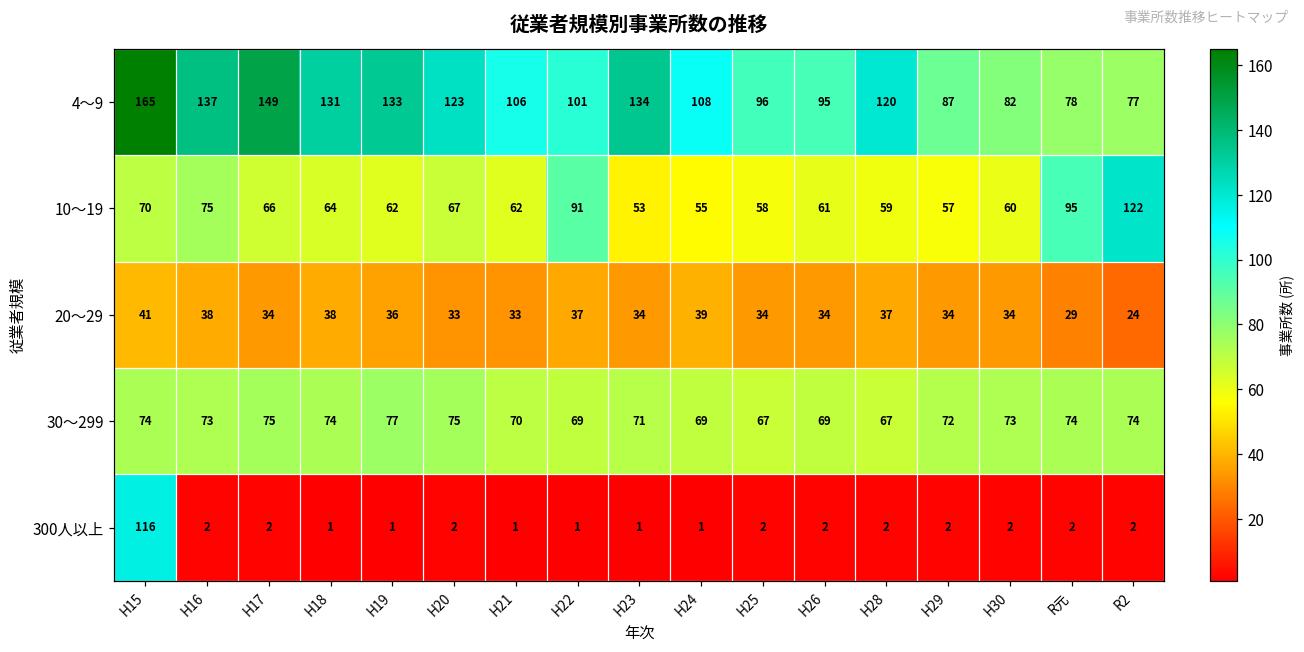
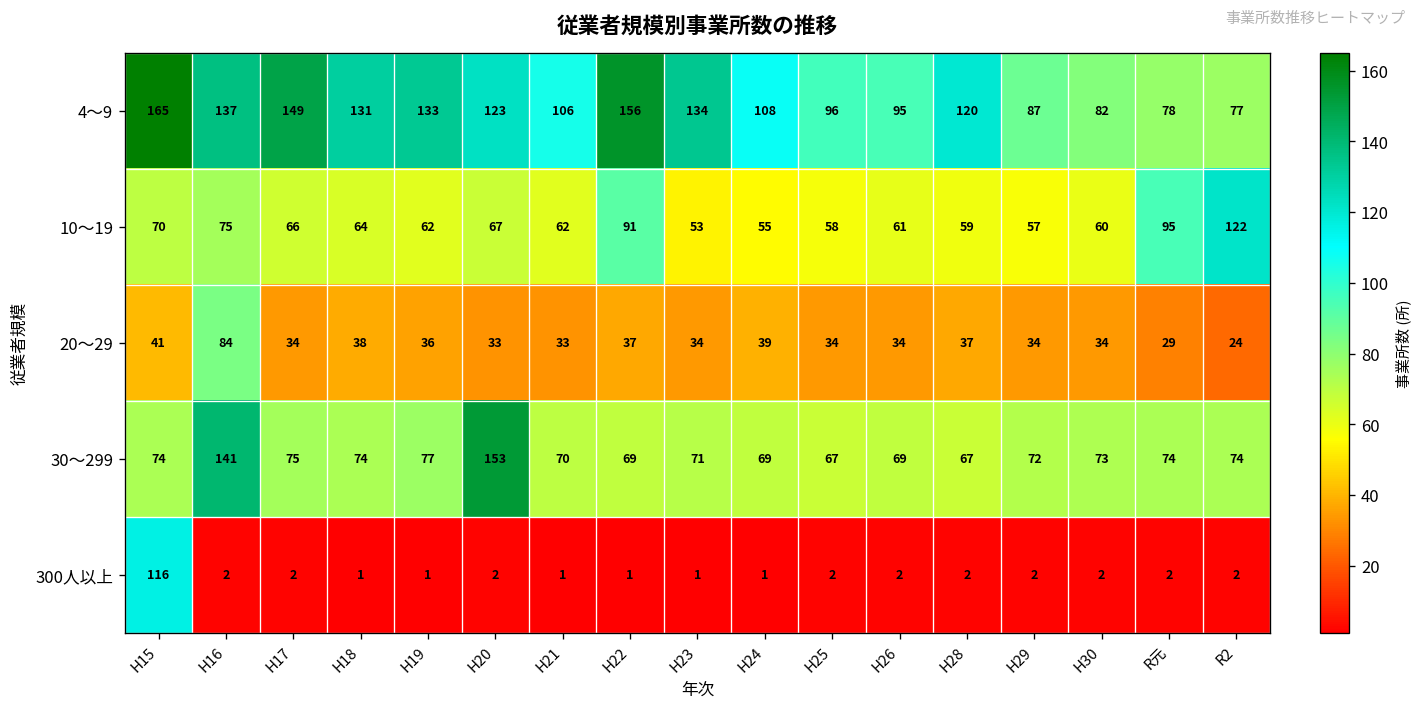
  {
    "4～9": {
      "H15": 165,
      "H16": 137,
      "H17": 149,
      "H18": 131,
      "H19": 133,
      "H20": 123,
      "H21": 106,
-     "H22": 101,
+     "H22": 156,
      "H23": 134,
      "H24": 108,
      "H25": 96,
      "H26": 95,
      "H28": 120,
      "H29": 87,
      "H30": 82,
      "R元": 78,
      "R2": 77
    },
    "10～19": {
      "H15": 70,
      "H16": 75,
      "H17": 66,
      "H18": 64,
      "H19": 62,
      "H20": 67,
      "H21": 62,
      "H22": 91,
      "H23": 53,
      "H24": 55,
      "H25": 58,
      "H26": 61,
      "H28": 59,
      "H29": 57,
      "H30": 60,
      "R元": 95,
      "R2": 122
    },
    "20～29": {
      "H15": 41,
-     "H16": 38,
+     "H16": 84,
      "H17": 34,
      "H18": 38,
      "H19": 36,
      "H20": 33,
      "H21": 33,
      "H22": 37,
      "H23": 34,
      "H24": 39,
      "H25": 34,
      "H26": 34,
      "H28": 37,
      "H29": 34,
      "H30": 34,
      "R元": 29,
      "R2": 24
    },
    "30～299": {
      "H15": 74,
-     "H16": 73,
+     "H16": 141,
      "H17": 75,
      "H18": 74,
      "H19": 77,
-     "H20": 75,
+     "H20": 153,
      "H21": 70,
      "H22": 69,
      "H23": 71,
      "H24": 69,
      "H25": 67,
      "H26": 69,
      "H28": 67,
      "H29": 72,
      "H30": 73,
      "R元": 74,
      "R2": 74
    },
    "300人以上": {
      "H15": 116,
      "H16": 2,
      "H17": 2,
      "H18": 1,
      "H19": 1,
      "H20": 2,
      "H21": 1,
      "H22": 1,
      "H23": 1,
      "H24": 1,
      "H25": 2,
      "H26": 2,
      "H28": 2,
      "H29": 2,
      "H30": 2,
      "R元": 2,
      "R2": 2
    }
  }
